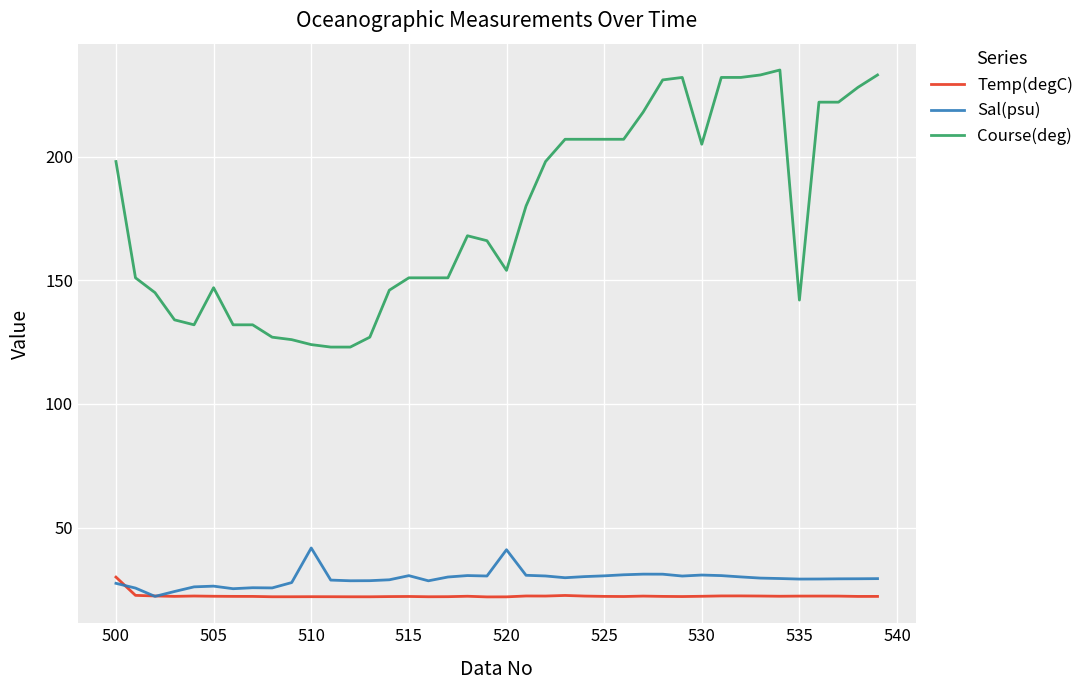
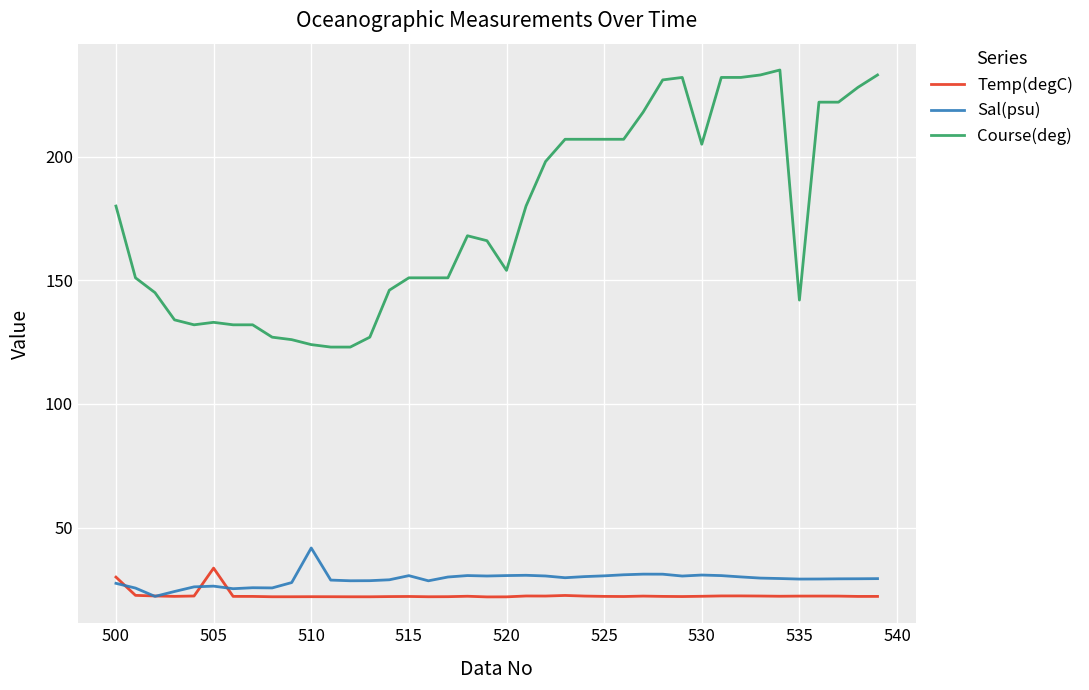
  {
    "Temp(degC)": {
      "500": 30,
-     "505": 22,
+     "505": 34,
      "510": 22,
      "515": 22,
      "520": 22,
      "525": 22,
      "530": 22,
      "535": 22
    },
    "Sal(psu)": {
      "500": 27,
      "505": 26,
      "510": 42,
      "515": 31,
-     "520": 41,
+     "520": 31,
      "525": 31,
      "530": 31,
      "535": 29
    },
    "Course(deg)": {
-     "500": 198,
-     "505": 147,
+     "500": 180,
+     "505": 133,
      "510": 124,
      "515": 151,
      "520": 154,
      "525": 207,
      "530": 205,
      "535": 142
    }
  }
